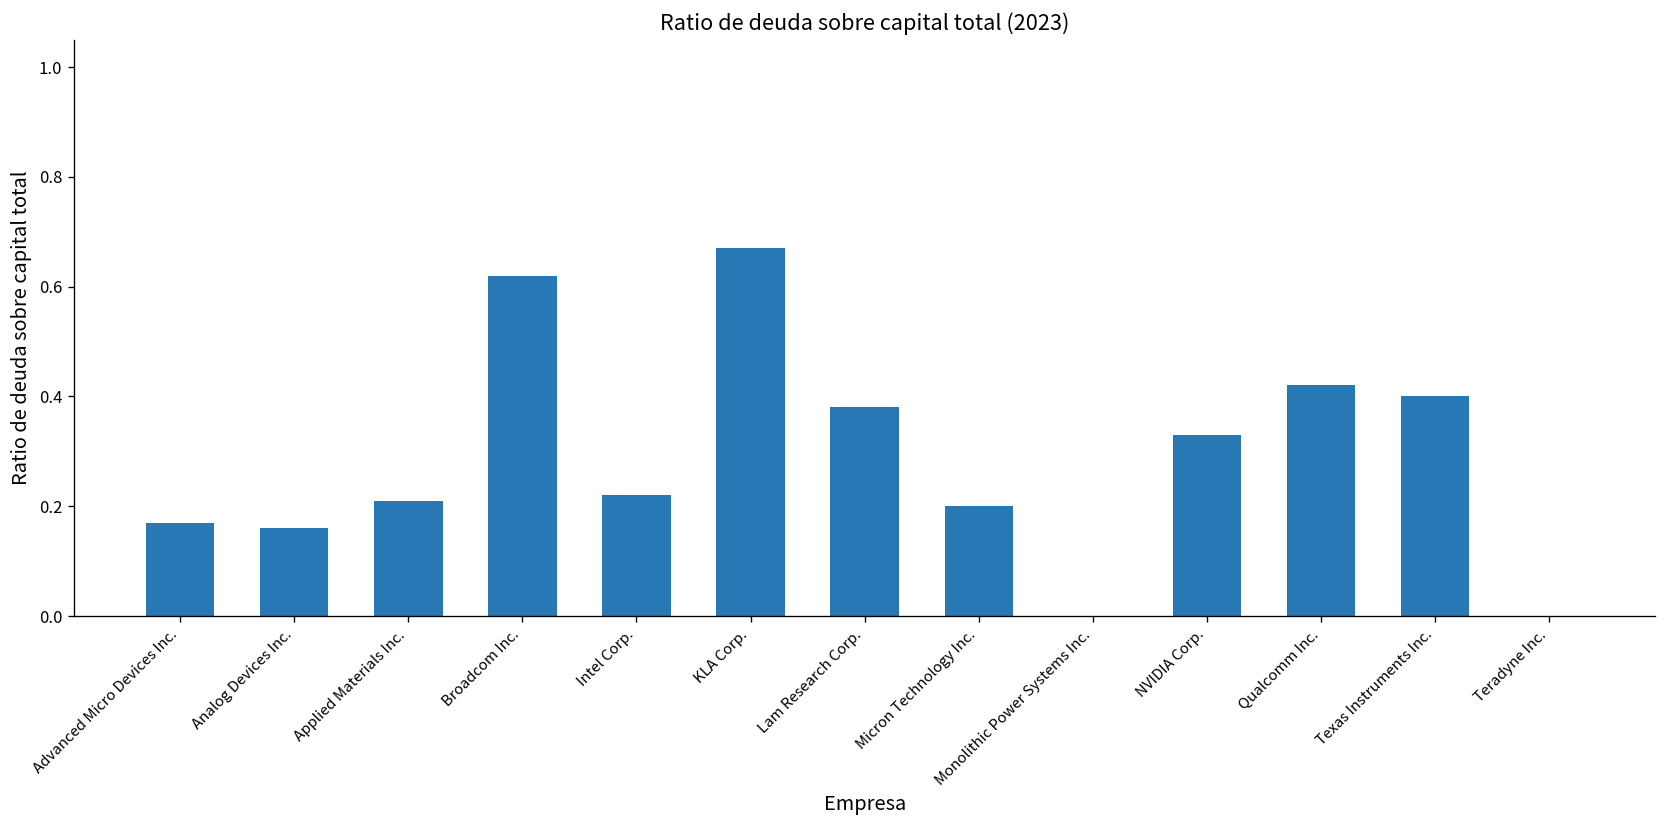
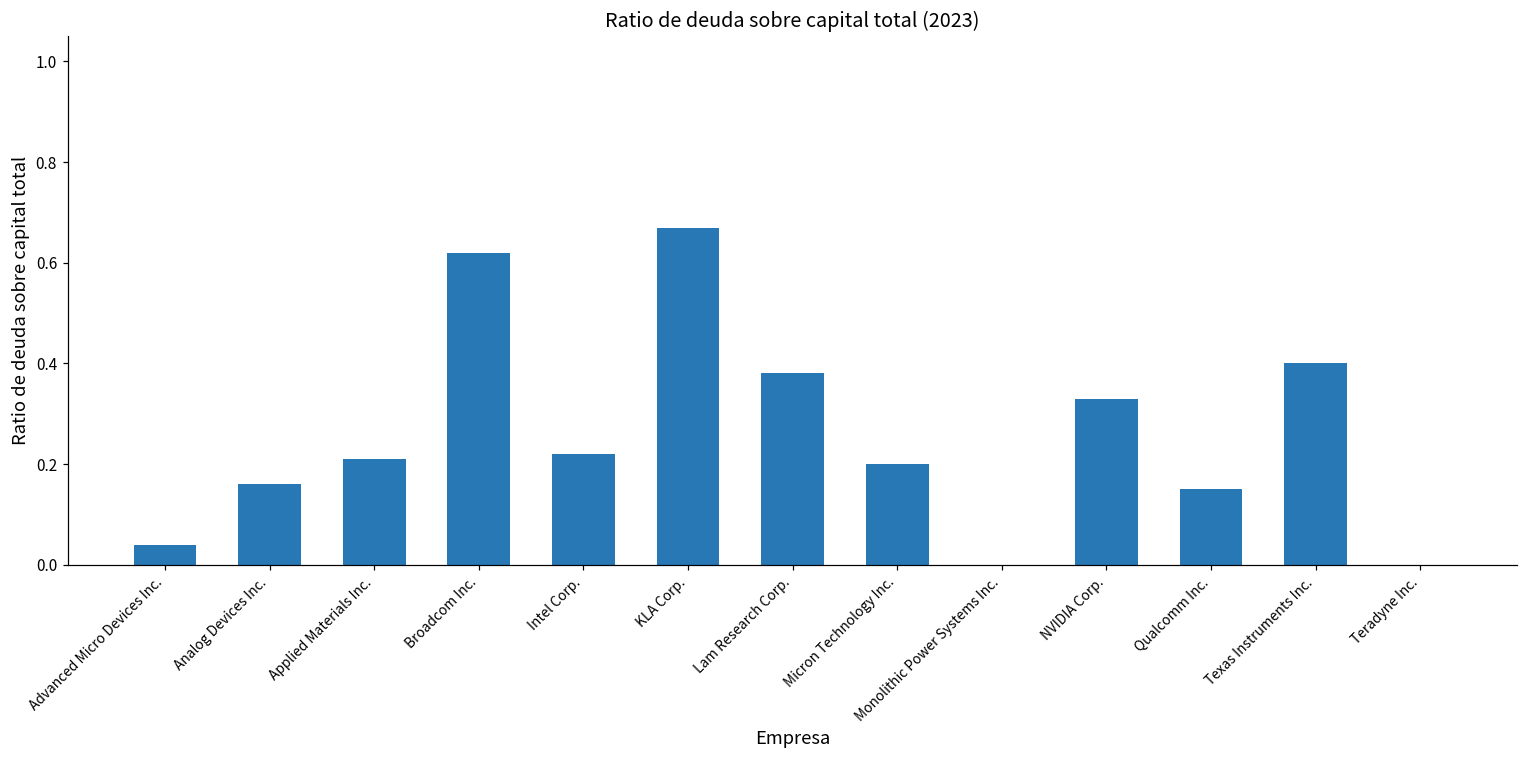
  {
-   "Advanced Micro Devices Inc.": 0.17,
+   "Advanced Micro Devices Inc.": 0.04,
    "Analog Devices Inc.": 0.16,
    "Applied Materials Inc.": 0.21,
    "Broadcom Inc.": 0.62,
    "Intel Corp.": 0.22,
    "KLA Corp.": 0.67,
    "Lam Research Corp.": 0.38,
    "Micron Technology Inc.": 0.20,
    "Monolithic Power Systems Inc.": 0.00,
    "NVIDIA Corp.": 0.33,
-   "Qualcomm Inc.": 0.42,
+   "Qualcomm Inc.": 0.15,
    "Texas Instruments Inc.": 0.40,
    "Teradyne Inc.": 0.00
  }
